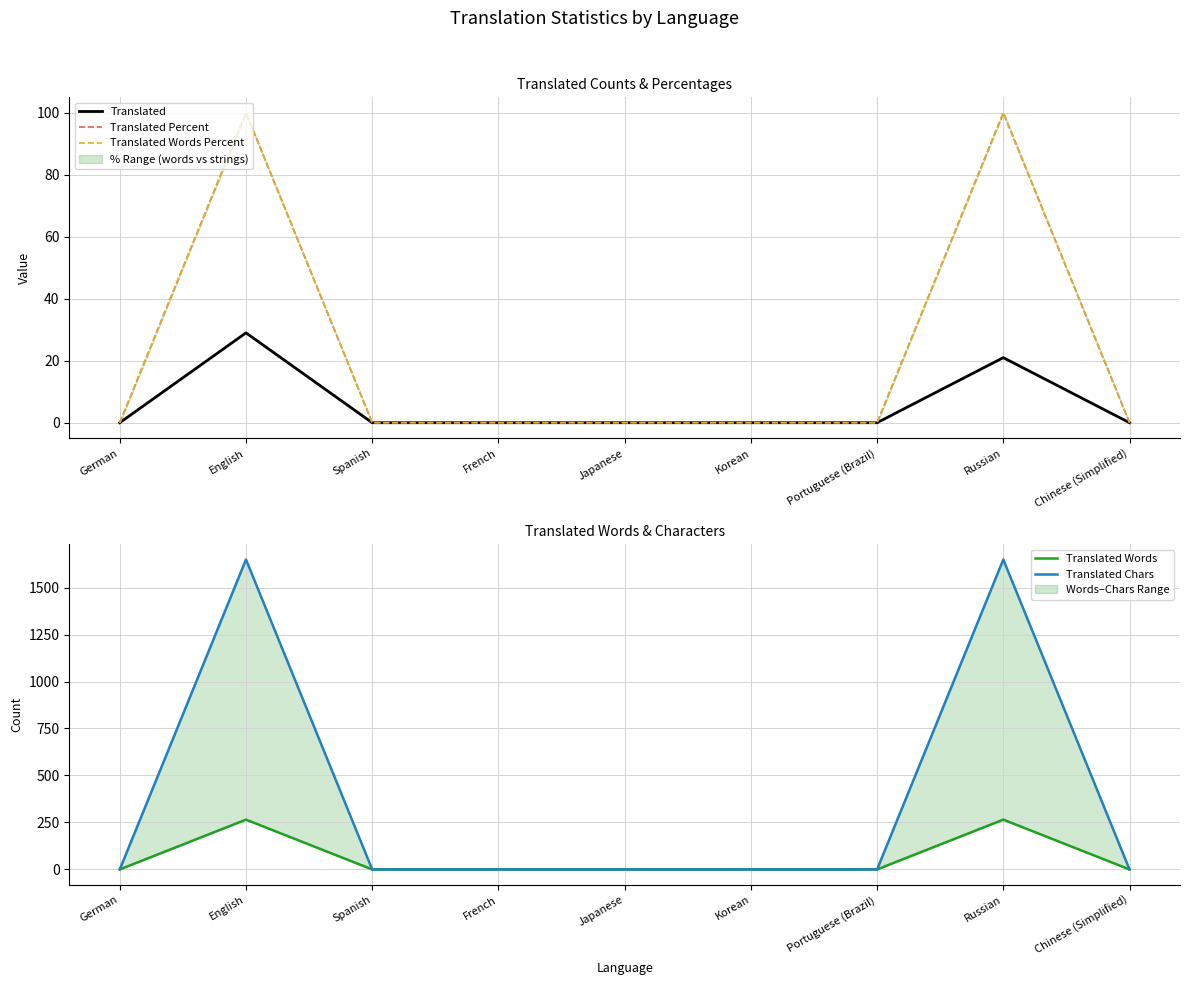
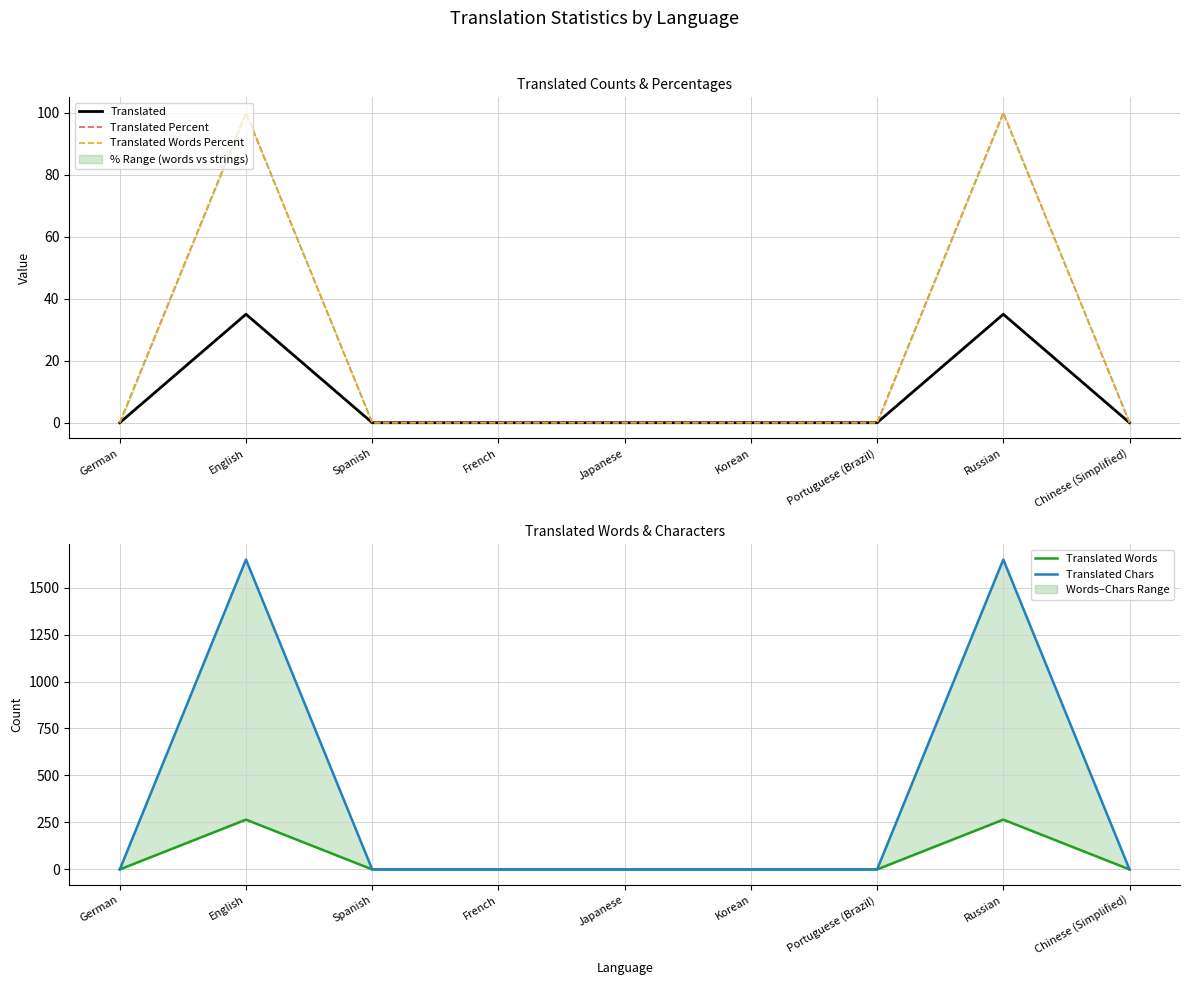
  {
    "Translated Counts & Percentages": {
      "Translated": {
-       "English": 29,
-       "Russian": 21
+       "English": 35,
+       "Russian": 35
      },
      "% Range (words vs strings)": {
        "Russian": 100
      }
    }
  }
